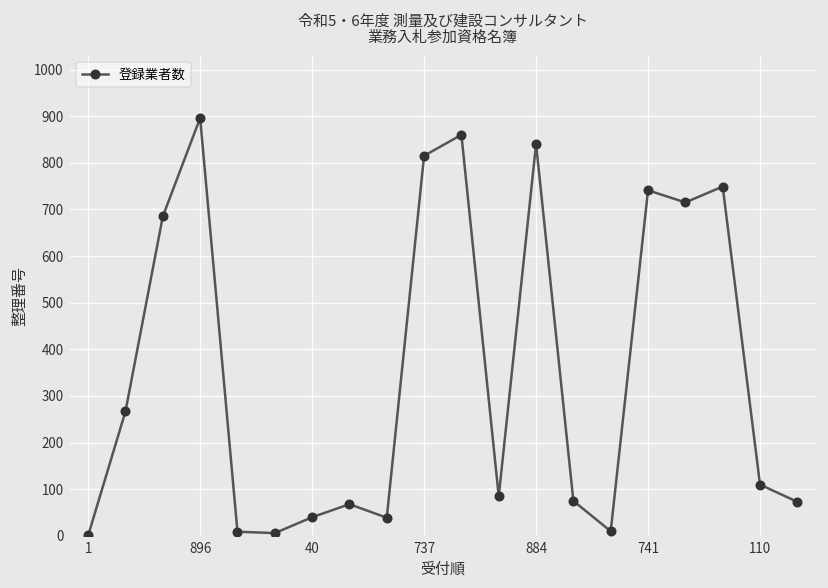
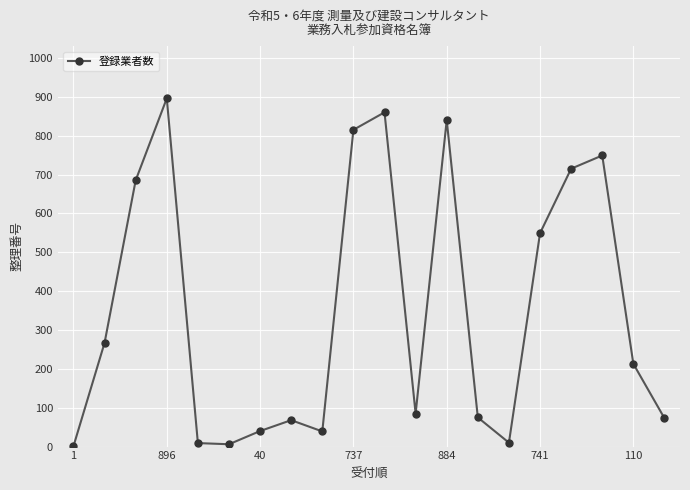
  {
    "1": 0,
    "896": 900,
    "40": 40,
    "737": 820,
    "884": 840,
-   "741": 740,
-   "110": 110
+   "741": 550,
+   "110": 210
  }
